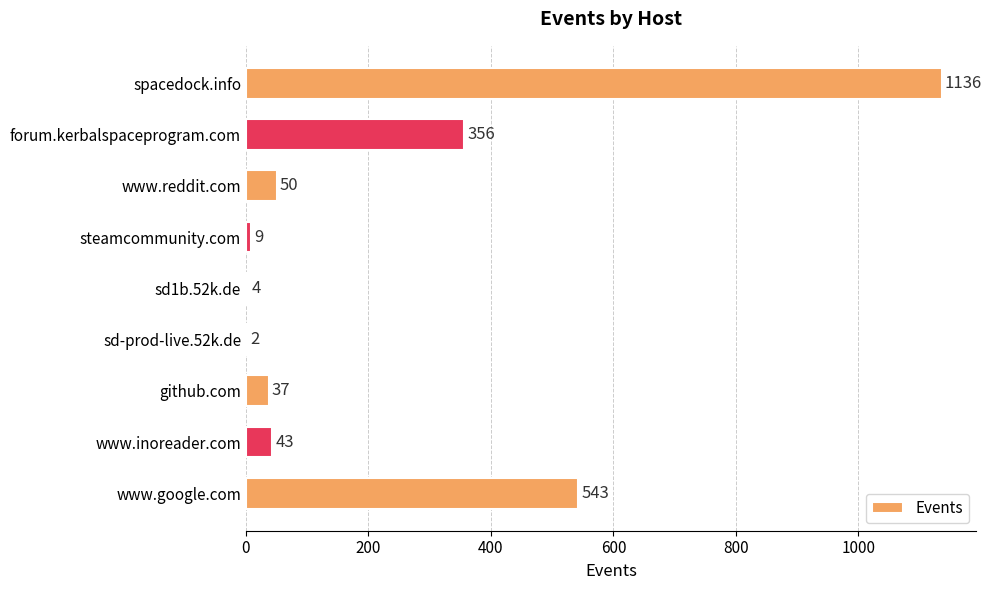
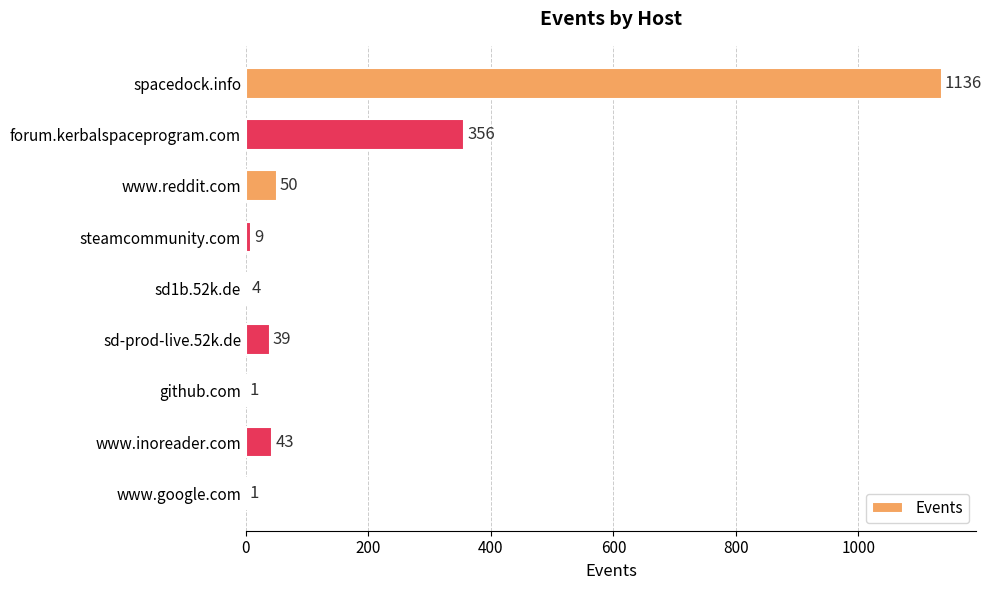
  {
    "spacedock.info": 1136,
    "forum.kerbalspaceprogram.com": 356,
    "www.reddit.com": 50,
    "steamcommunity.com": 9,
    "sd1b.52k.de": 4,
-   "sd-prod-live.52k.de": 2,
-   "github.com": 37,
+   "sd-prod-live.52k.de": 39,
+   "github.com": 1,
    "www.inoreader.com": 43,
-   "www.google.com": 543
+   "www.google.com": 1
  }
